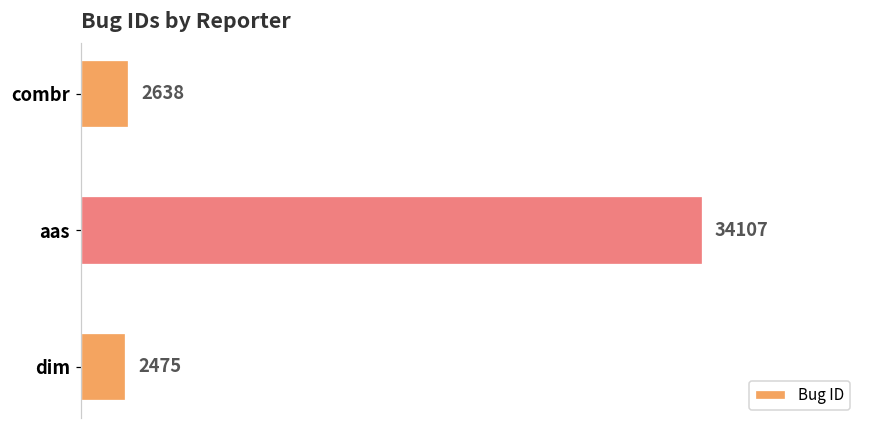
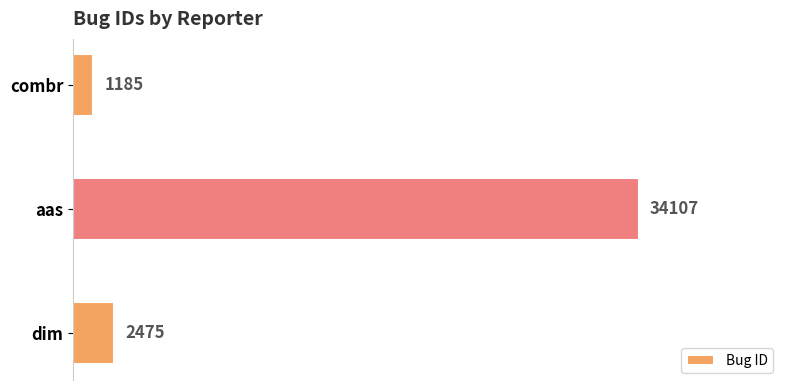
  {
-   "combr": 2638,
+   "combr": 1185,
    "aas": 34107,
    "dim": 2475
  }
